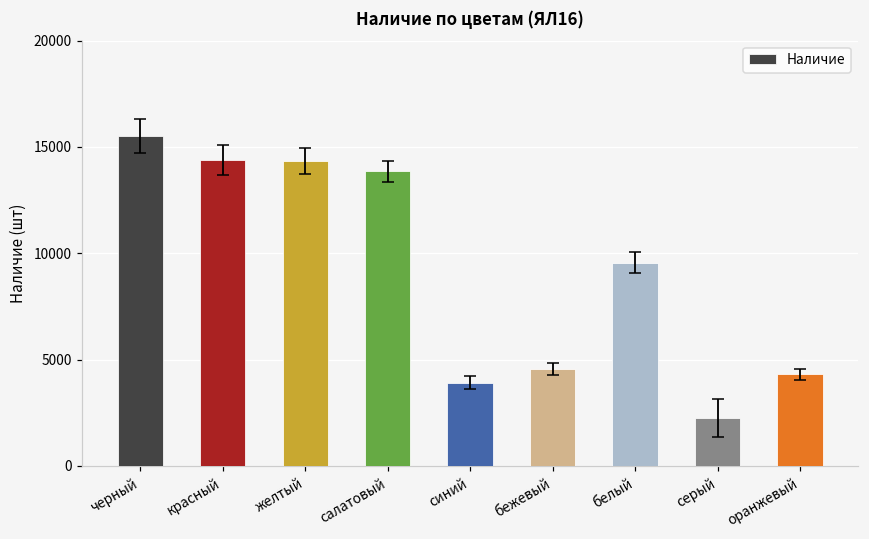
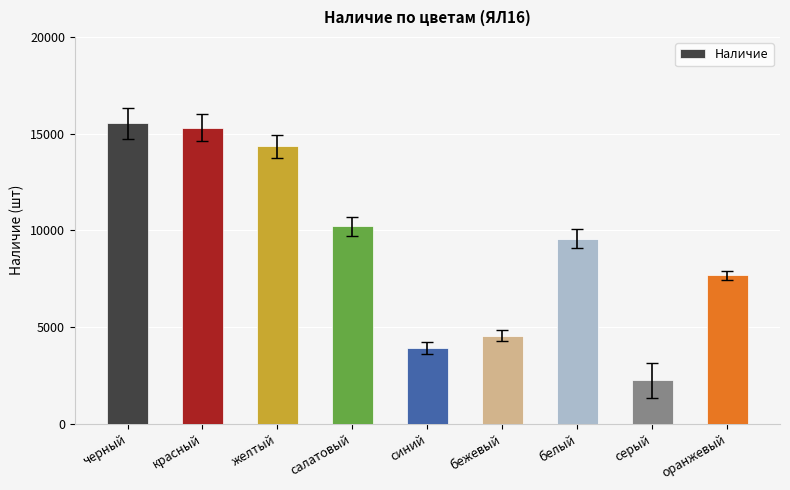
  {
    "Наличие": {
      "черный": 15500,
-     "красный": 14400,
+     "красный": 15300,
      "желтый": 14300,
-     "салатовый": 13900,
+     "салатовый": 10200,
      "синий": 3900,
      "бежевый": 4600,
      "белый": 9600,
      "серый": 2200,
-     "оранжевый": 4300
+     "оранжевый": 7700
    }
  }
